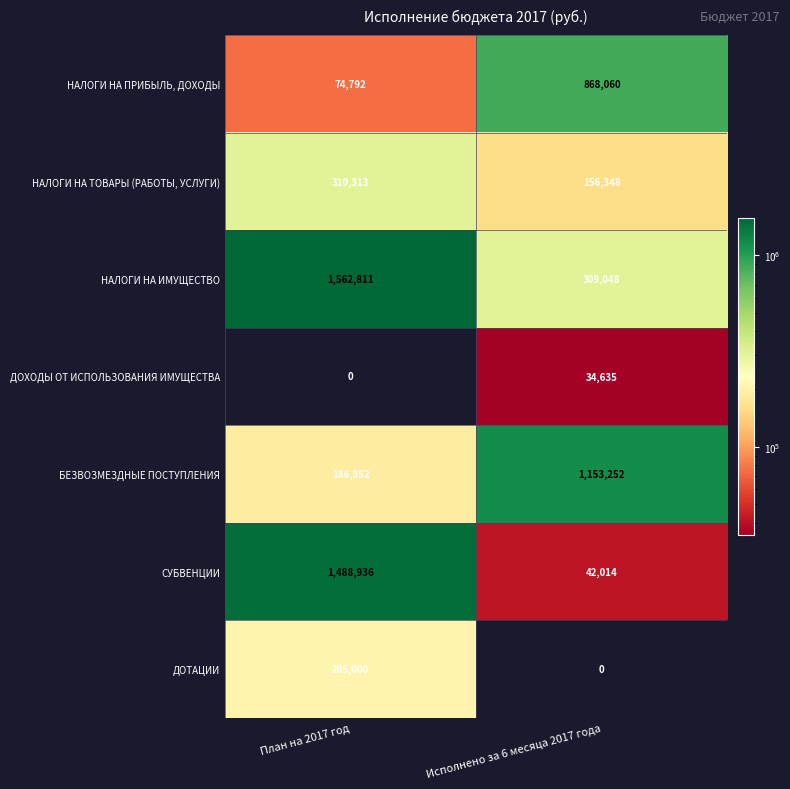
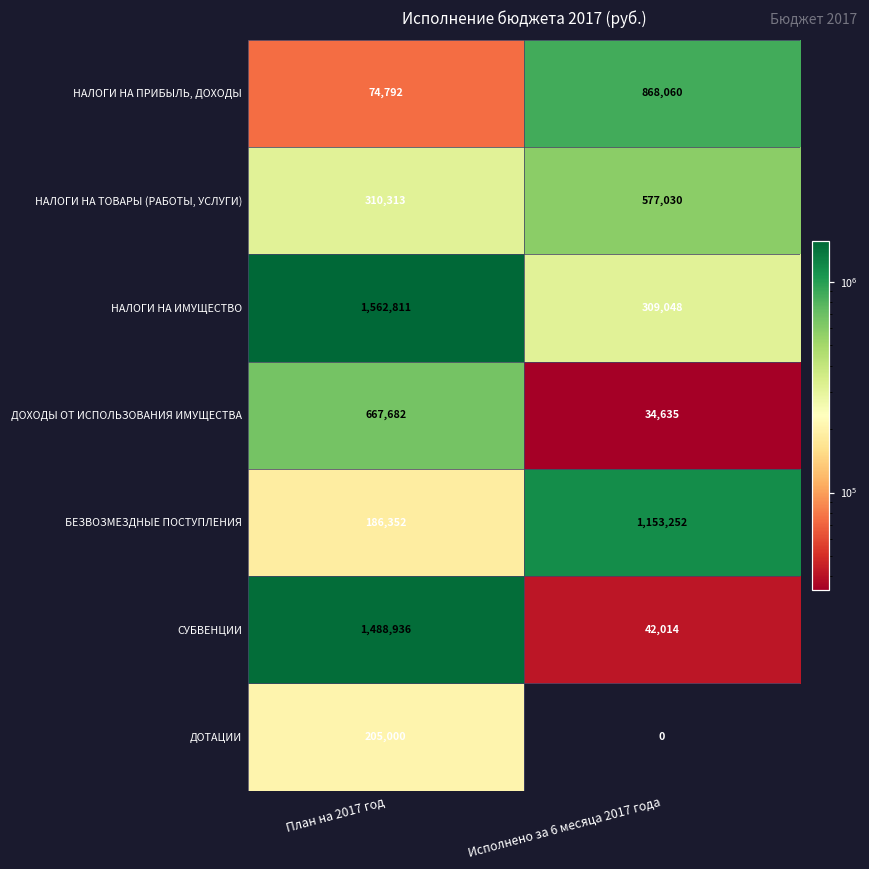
  {
    "НАЛОГИ НА ПРИБЫЛЬ, ДОХОДЫ": {
      "План на 2017 год": "74,792",
      "Исполнено за 6 месяца 2017 года": "868,060"
    },
    "НАЛОГИ НА ТОВАРЫ (РАБОТЫ, УСЛУГИ)": {
      "План на 2017 год": "310,313",
-     "Исполнено за 6 месяца 2017 года": "156,348"
+     "Исполнено за 6 месяца 2017 года": "577,030"
    },
    "НАЛОГИ НА ИМУЩЕСТВО": {
      "План на 2017 год": "1,562,811",
      "Исполнено за 6 месяца 2017 года": "309,048"
    },
    "ДОХОДЫ ОТ ИСПОЛЬЗОВАНИЯ ИМУЩЕСТВА": {
-     "План на 2017 год": "0",
+     "План на 2017 год": "667,682",
      "Исполнено за 6 месяца 2017 года": "34,635"
    },
    "БЕЗВОЗМЕЗДНЫЕ ПОСТУПЛЕНИЯ": {
      "План на 2017 год": "186,352",
      "Исполнено за 6 месяца 2017 года": "1,153,252"
    },
    "СУБВЕНЦИИ": {
      "План на 2017 год": "1,488,936",
      "Исполнено за 6 месяца 2017 года": "42,014"
    },
    "ДОТАЦИИ": {
      "План на 2017 год": "205,000",
      "Исполнено за 6 месяца 2017 года": "0"
    }
  }
